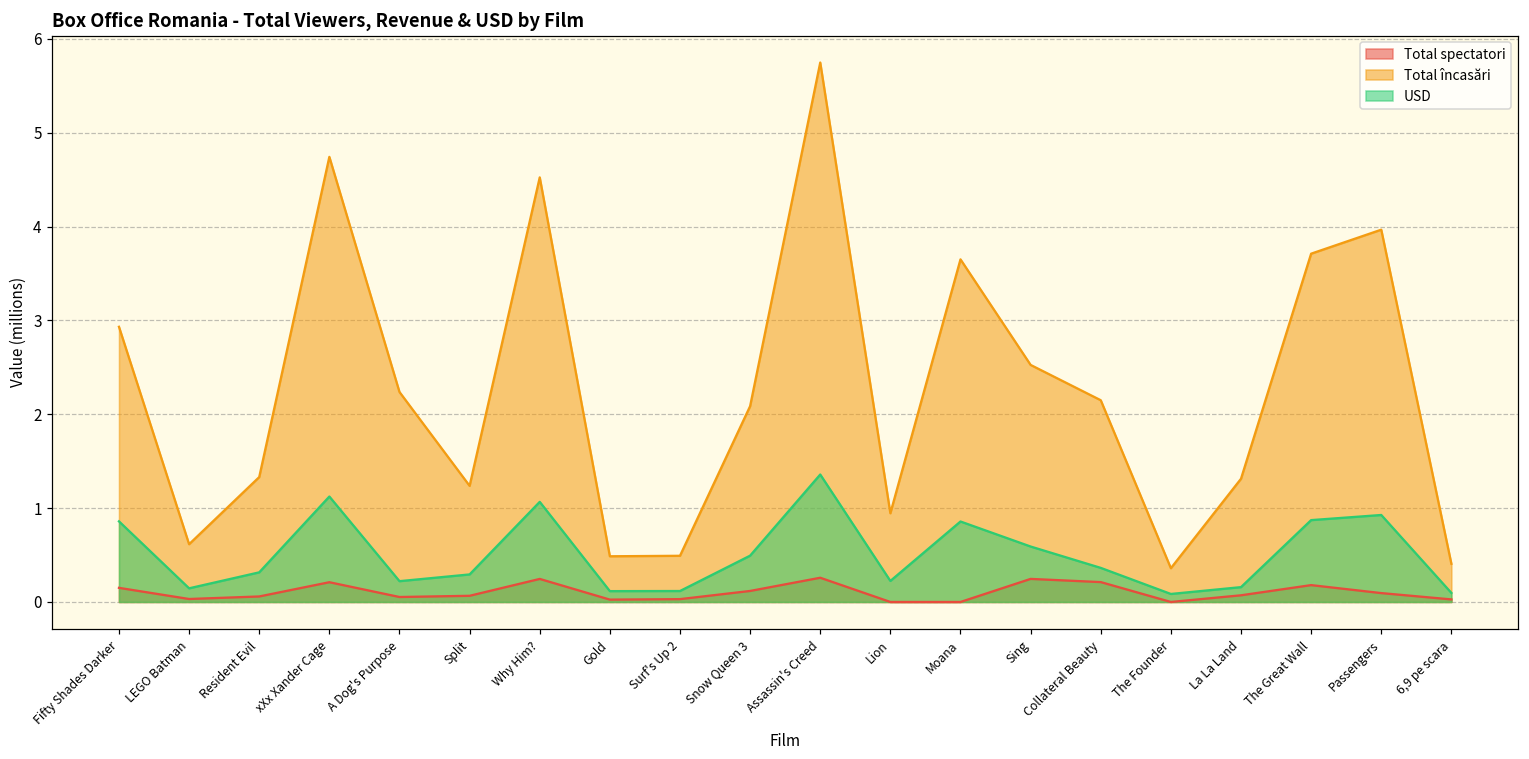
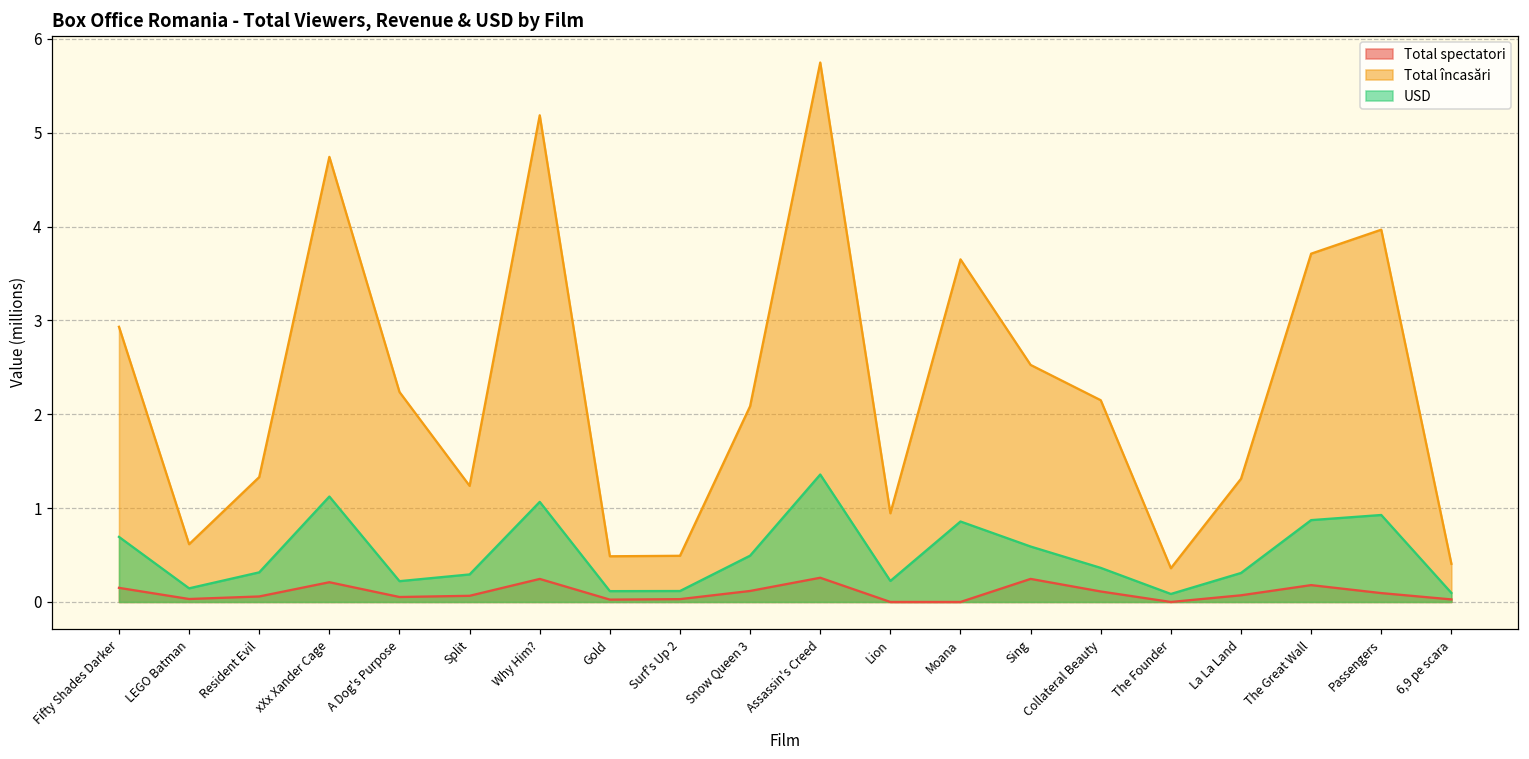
  {
    "Total spectatori": {
      "Fifty Shades Darker": 0.2,
      "LEGO Batman": 0.0,
      "Resident Evil": 0.1,
      "xXx Xander Cage": 0.2,
      "A Dog's Purpose": 0.1,
      "Split": 0.1,
      "Why Him?": 0.2,
      "Gold": 0.0,
      "Surf's Up 2": 0.0,
      "Snow Queen 3": 0.1,
      "Assassin's Creed": 0.3,
      "Lion": 0.0,
      "Moana": 0.0,
      "Sing": 0.2,
-     "Collateral Beauty": 0.2,
+     "Collateral Beauty": 0.1,
      "The Founder": 0.0,
      "La La Land": 0.1,
      "The Great Wall": 0.2,
      "Passengers": 0.1,
      "6,9 pe scara": 0.0
    },
    "Total încasări": {
      "Fifty Shades Darker": 2.9,
      "LEGO Batman": 0.6,
      "Resident Evil": 1.3,
      "xXx Xander Cage": 4.7,
      "A Dog's Purpose": 2.2,
      "Split": 1.2,
-     "Why Him?": 4.5,
+     "Why Him?": 5.2,
      "Gold": 0.5,
      "Surf's Up 2": 0.5,
      "Snow Queen 3": 2.1,
      "Assassin's Creed": 5.7,
      "Lion": 0.9,
      "Moana": 3.7,
      "Sing": 2.5,
      "Collateral Beauty": 2.1,
      "The Founder": 0.4,
      "La La Land": 1.3,
      "The Great Wall": 3.7,
      "Passengers": 4.0,
      "6,9 pe scara": 0.4
    },
    "USD": {
-     "Fifty Shades Darker": 0.9,
+     "Fifty Shades Darker": 0.7,
      "LEGO Batman": 0.1,
      "Resident Evil": 0.3,
      "xXx Xander Cage": 1.1,
      "A Dog's Purpose": 0.2,
      "Split": 0.3,
      "Why Him?": 1.1,
      "Gold": 0.1,
      "Surf's Up 2": 0.1,
      "Snow Queen 3": 0.5,
      "Assassin's Creed": 1.4,
      "Lion": 0.2,
      "Moana": 0.9,
      "Sing": 0.6,
      "Collateral Beauty": 0.4,
      "The Founder": 0.1,
-     "La La Land": 0.2,
+     "La La Land": 0.3,
      "The Great Wall": 0.9,
      "Passengers": 0.9,
      "6,9 pe scara": 0.1
    }
  }
